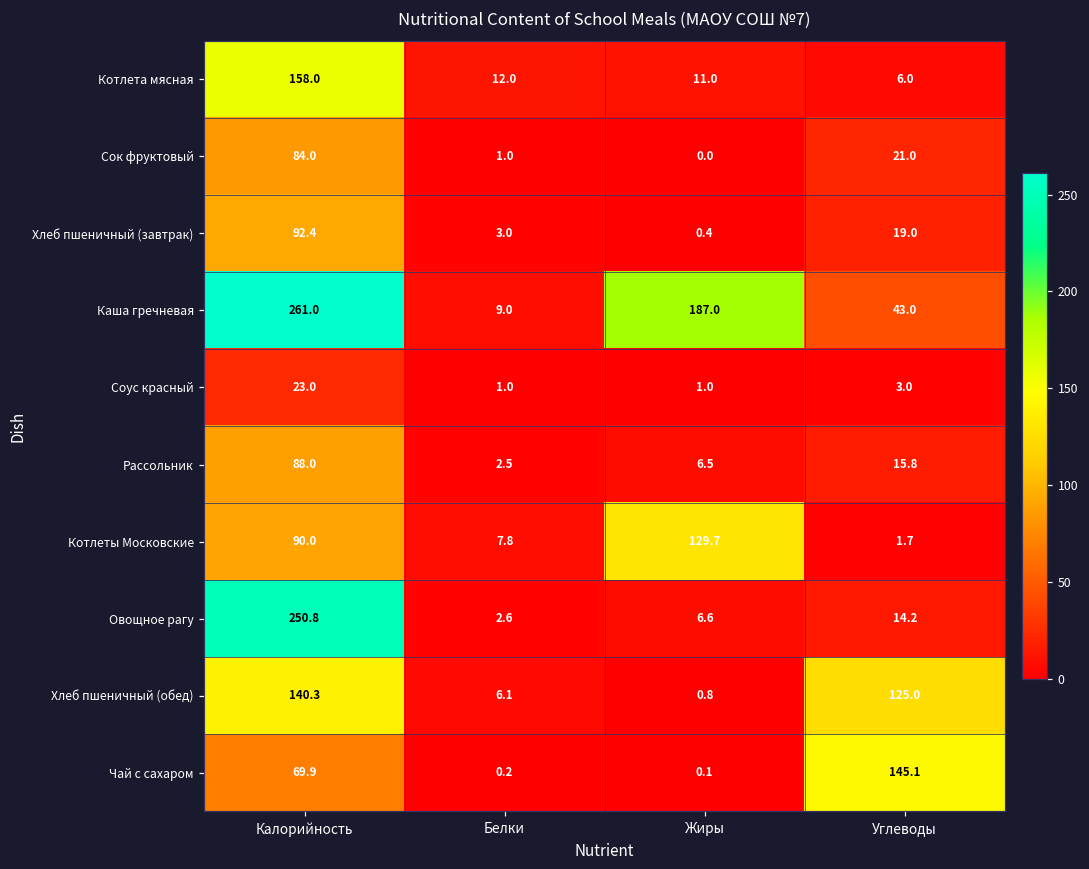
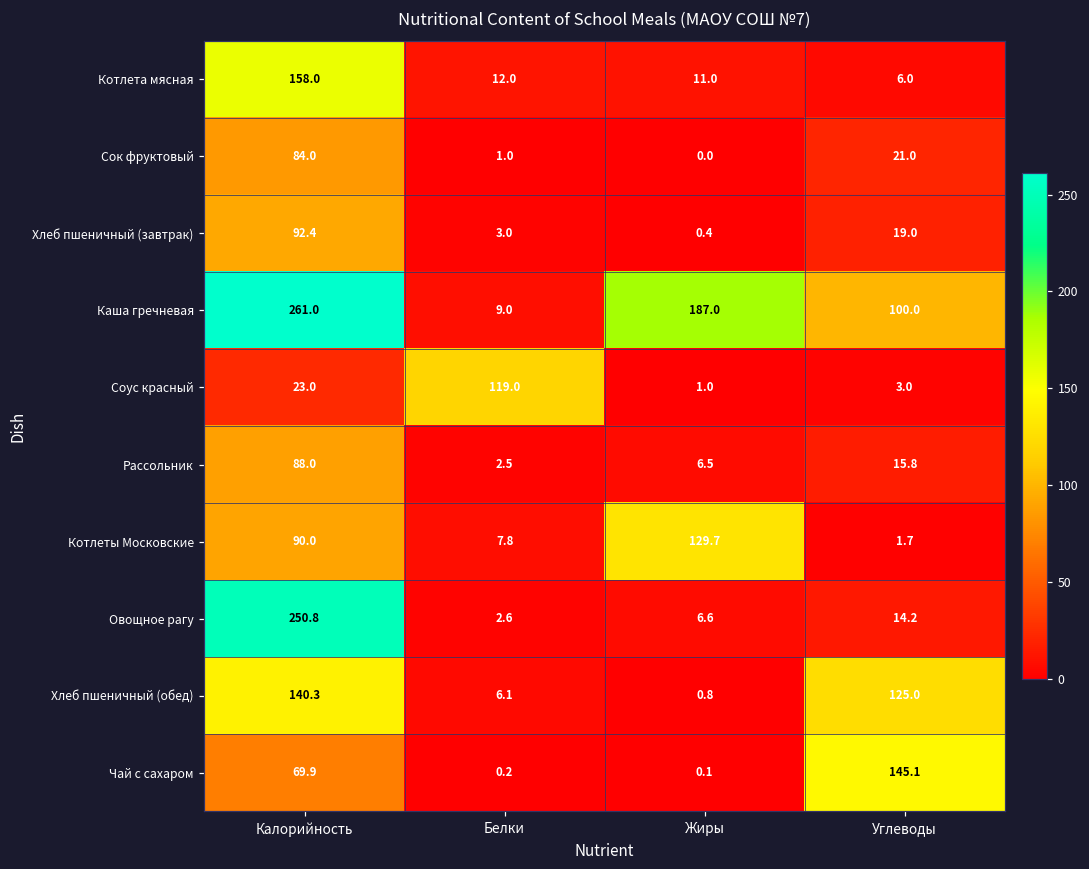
  {
    "Котлета мясная": {
      "Калорийность": 158.0,
      "Белки": 12.0,
      "Жиры": 11.0,
      "Углеводы": 6.0
    },
    "Сок фруктовый": {
      "Калорийность": 84.0,
      "Белки": 1.0,
      "Жиры": 0.0,
      "Углеводы": 21.0
    },
    "Хлеб пшеничный (завтрак)": {
      "Калорийность": 92.4,
      "Белки": 3.0,
      "Жиры": 0.4,
      "Углеводы": 19.0
    },
    "Каша гречневая": {
      "Калорийность": 261.0,
      "Белки": 9.0,
      "Жиры": 187.0,
-     "Углеводы": 43.0
+     "Углеводы": 100.0
    },
    "Соус красный": {
      "Калорийность": 23.0,
-     "Белки": 1.0,
+     "Белки": 119.0,
      "Жиры": 1.0,
      "Углеводы": 3.0
    },
    "Рассольник": {
      "Калорийность": 88.0,
      "Белки": 2.5,
      "Жиры": 6.5,
      "Углеводы": 15.8
    },
    "Котлеты Московские": {
      "Калорийность": 90.0,
      "Белки": 7.8,
      "Жиры": 129.7,
      "Углеводы": 1.7
    },
    "Овощное рагу": {
      "Калорийность": 250.8,
      "Белки": 2.6,
      "Жиры": 6.6,
      "Углеводы": 14.2
    },
    "Хлеб пшеничный (обед)": {
      "Калорийность": 140.3,
      "Белки": 6.1,
      "Жиры": 0.8,
      "Углеводы": 125.0
    },
    "Чай с сахаром": {
      "Калорийность": 69.9,
      "Белки": 0.2,
      "Жиры": 0.1,
      "Углеводы": 145.1
    }
  }
